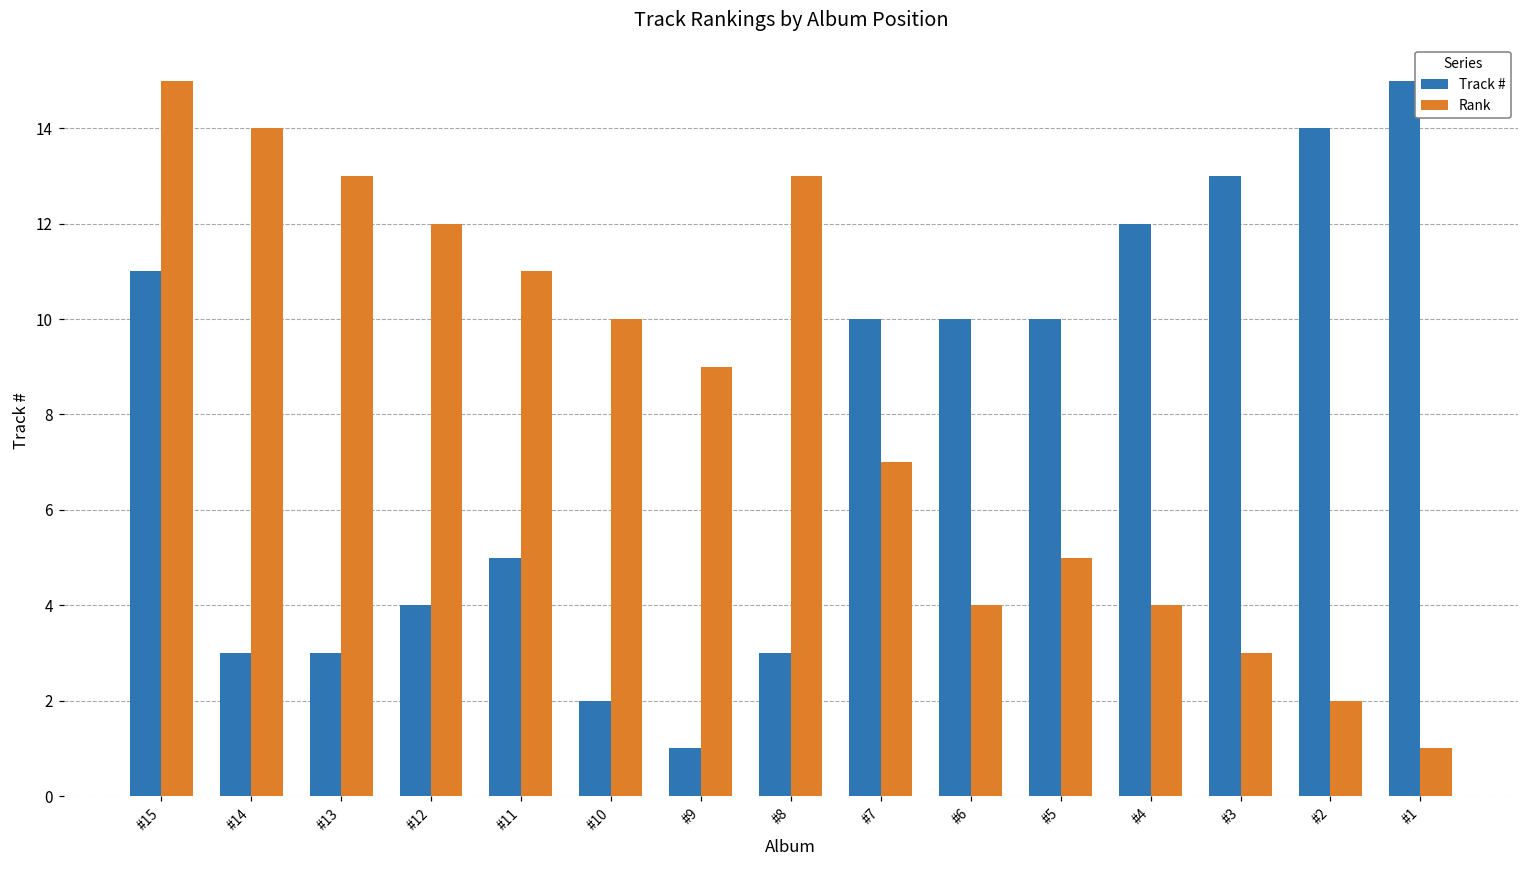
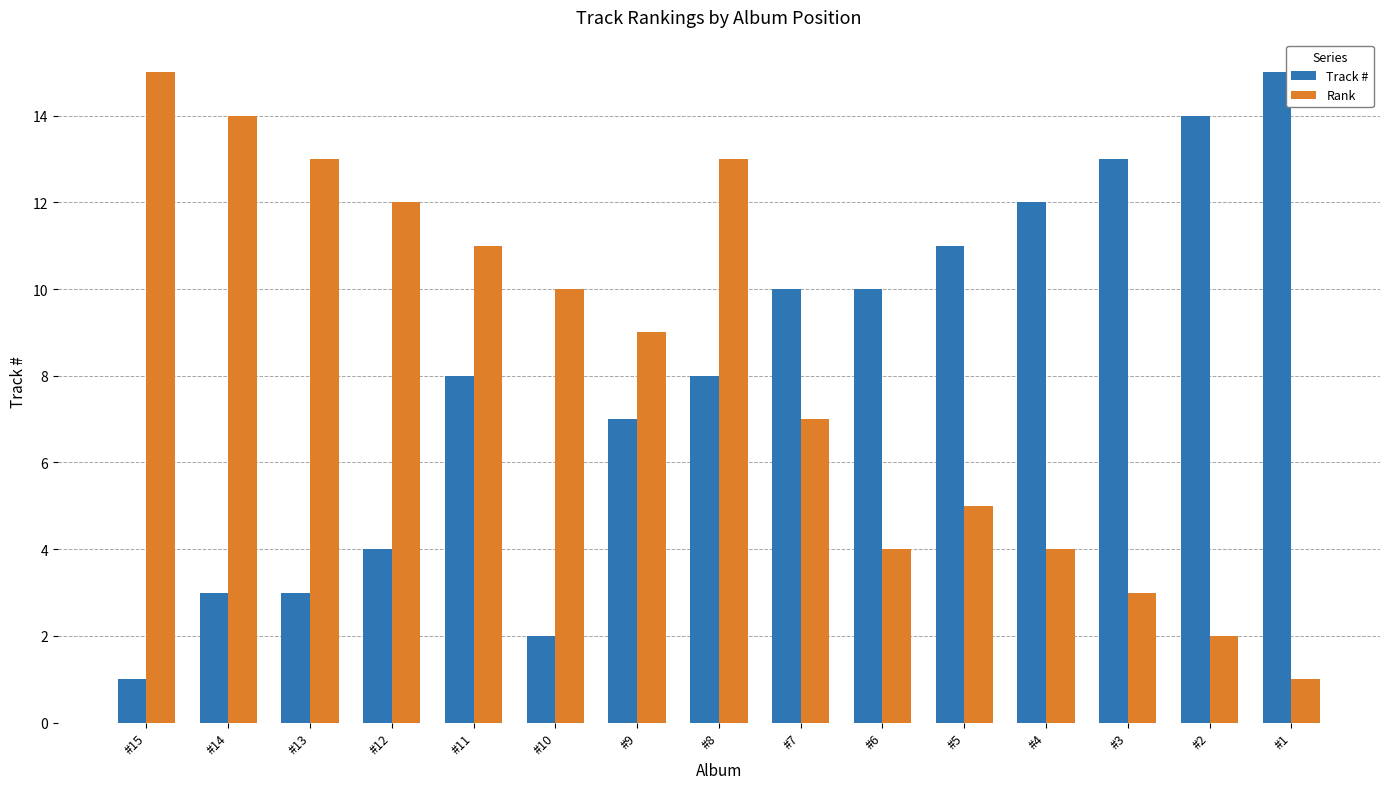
  {
    "Track #": {
-     "#15": 11,
+     "#15": 1,
      "#14": 3,
      "#13": 3,
      "#12": 4,
-     "#11": 5,
+     "#11": 8,
      "#10": 2,
-     "#9": 1,
-     "#8": 3,
+     "#9": 7,
+     "#8": 8,
      "#7": 10,
      "#6": 10,
-     "#5": 10,
+     "#5": 11,
      "#4": 12,
      "#3": 13,
      "#2": 14,
      "#1": 15
    },
    "Rank": {
      "#15": 15,
      "#14": 14,
      "#13": 13,
      "#12": 12,
      "#11": 11,
      "#10": 10,
      "#9": 9,
      "#8": 13,
      "#7": 7,
      "#6": 4,
      "#5": 5,
      "#4": 4,
      "#3": 3,
      "#2": 2,
      "#1": 1
    }
  }
